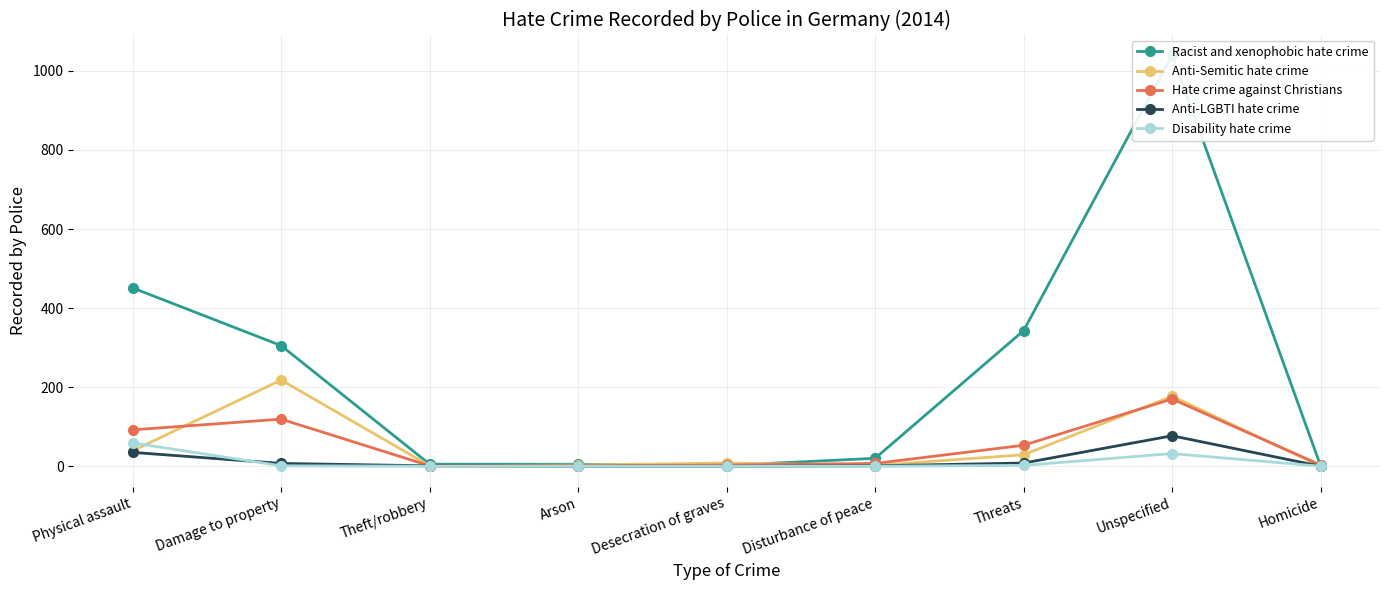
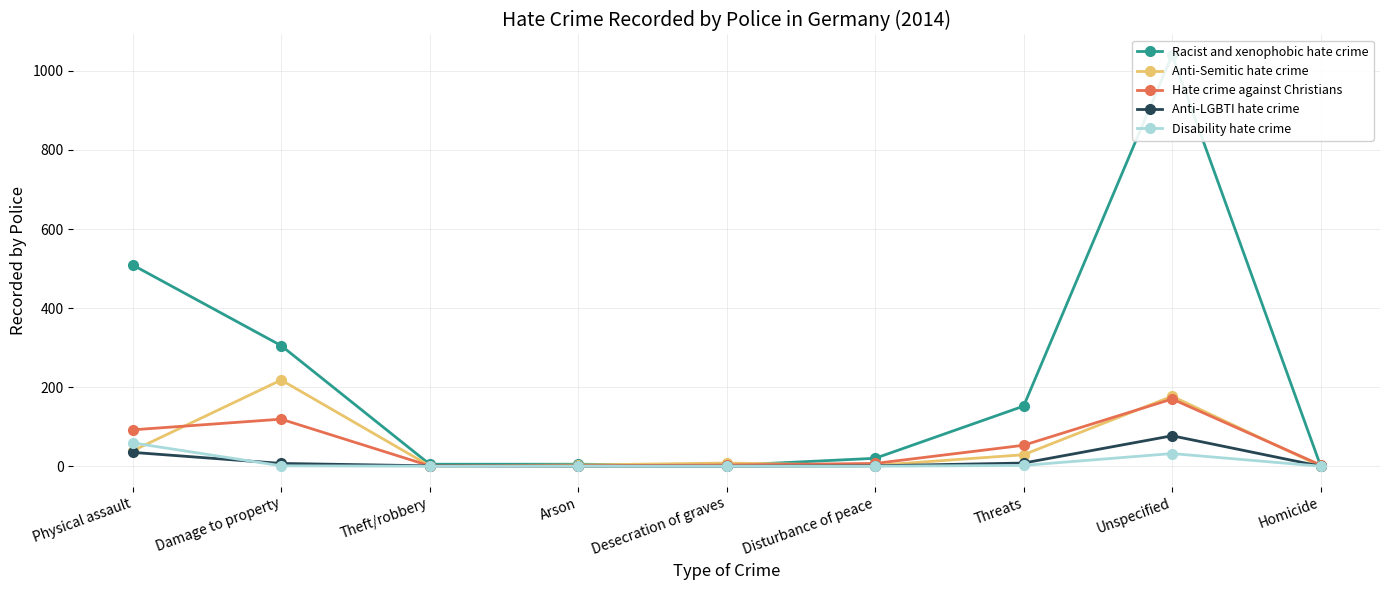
  {
    "Racist and xenophobic hate crime": {
-     "Physical assault": 450,
+     "Physical assault": 510,
      "Damage to property": 310,
      "Disturbance of peace": 20,
-     "Threats": 340
+     "Threats": 150
    },
    "Anti-Semitic hate crime": {
      "Damage to property": 220,
      "Threats": 30,
      "Unspecified": 180
    },
    "Hate crime against Christians": {
      "Physical assault": 90,
      "Damage to property": 120,
      "Threats": 50,
      "Unspecified": 170
    },
    "Anti-LGBTI hate crime": {
      "Unspecified": 80
    },
    "Disability hate crime": {
      "Physical assault": 60,
      "Unspecified": 30
    }
  }
